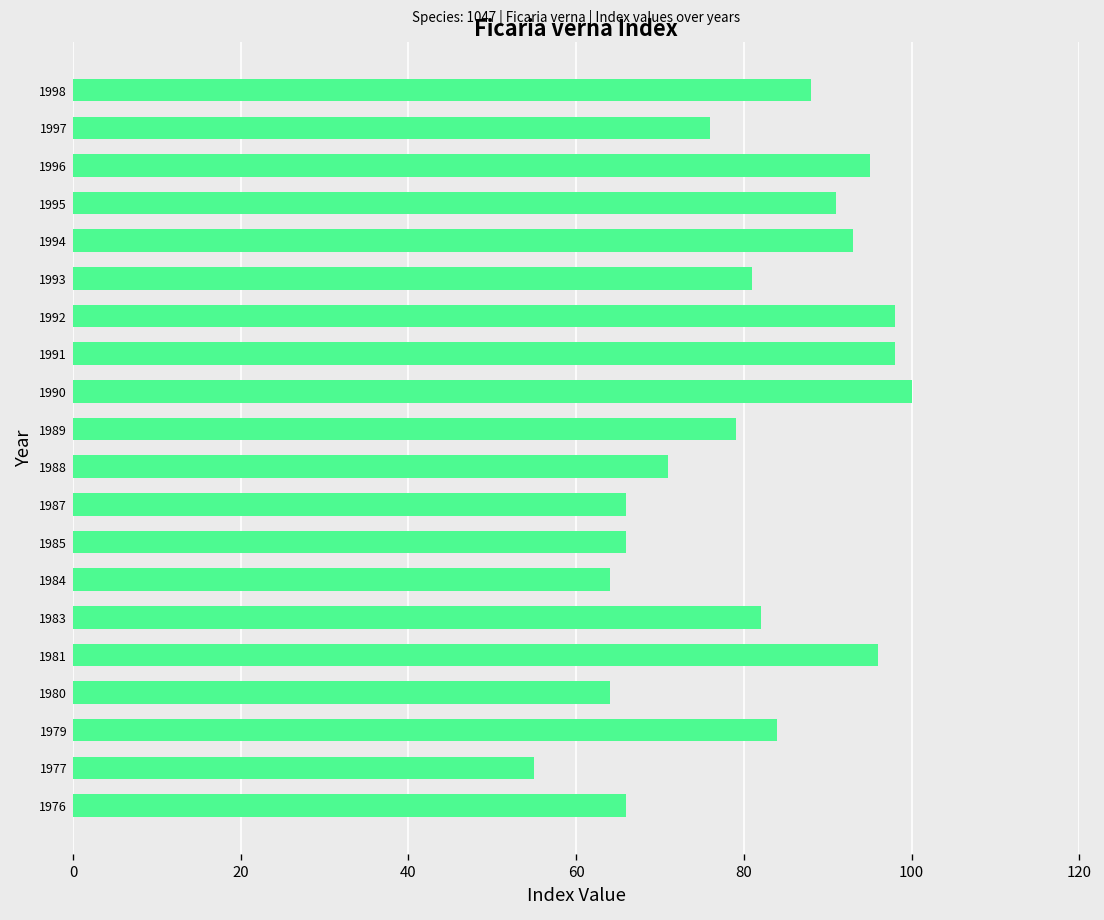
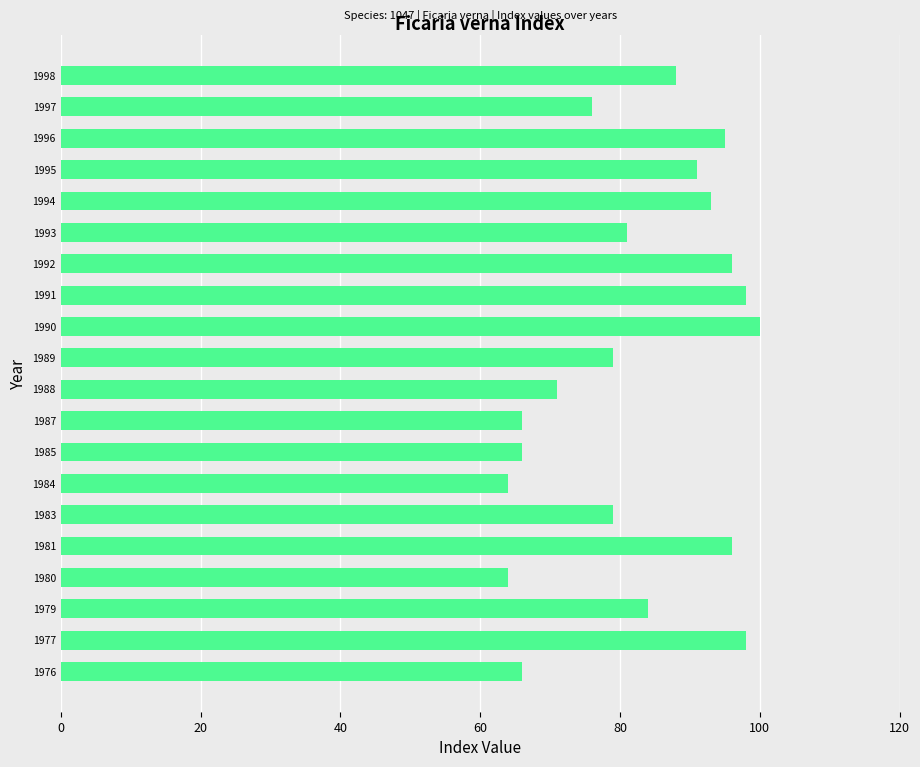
  {
    "1998": 88,
    "1997": 76,
    "1996": 95,
    "1995": 91,
    "1994": 93,
    "1993": 81,
-   "1992": 98,
+   "1992": 96,
    "1991": 98,
    "1990": 100,
    "1989": 79,
    "1988": 71,
    "1987": 66,
    "1985": 66,
    "1984": 64,
-   "1983": 82,
+   "1983": 79,
    "1981": 96,
    "1980": 64,
    "1979": 84,
-   "1977": 55,
+   "1977": 98,
    "1976": 66
  }
